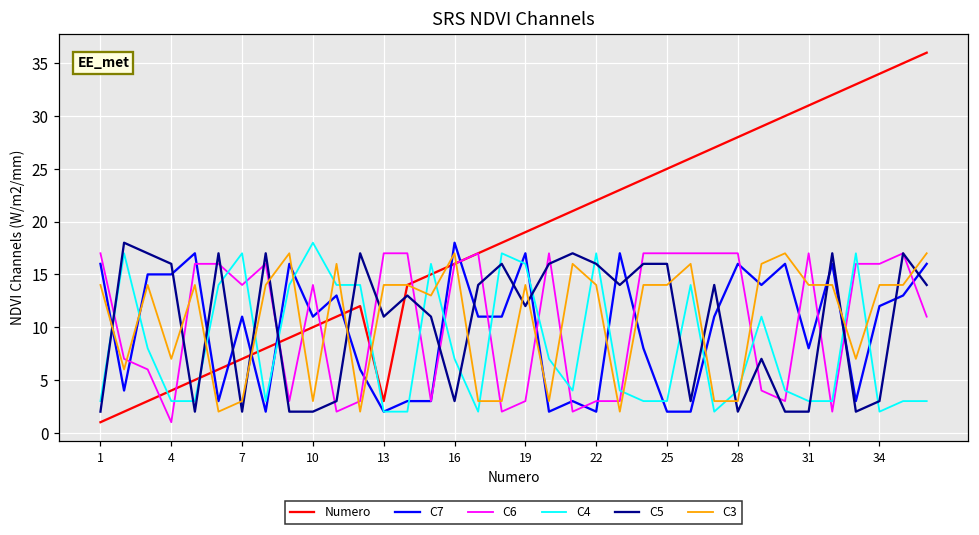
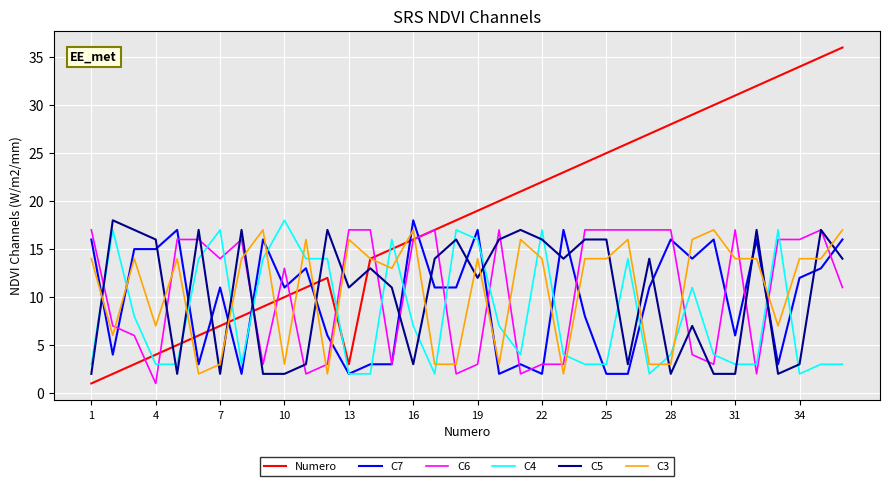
  {
    "Numero": {
      "1": 1,
      "4": 4,
      "7": 7,
      "10": 10,
      "13": 3,
      "19": 19,
      "22": 22,
      "25": 25,
      "28": 28,
      "31": 31,
      "34": 34
    },
    "C7": {
      "1": 16,
      "4": 15,
      "7": 11,
      "10": 11,
      "16": 18,
      "19": 17,
      "22": 2,
      "25": 2,
      "28": 16,
-     "31": 8,
+     "31": 6,
      "34": 12
    },
    "C6": {
      "1": 17,
      "4": 1,
      "7": 14,
-     "10": 14,
+     "10": 13,
      "13": 17,
      "19": 3,
      "22": 3,
      "25": 17,
      "28": 17,
      "31": 17,
      "34": 16
    },
    "C4": {
      "1": 3,
      "4": 3,
      "7": 17,
      "10": 18,
      "16": 7,
      "19": 16,
      "22": 17,
      "25": 3,
      "28": 4,
      "31": 3,
      "34": 2
    },
    "C5": {
      "1": 2,
      "4": 16,
      "7": 2,
      "10": 2,
      "13": 11,
      "16": 3,
      "19": 12,
      "22": 16,
      "25": 16,
      "28": 2,
      "31": 2,
      "34": 3
    },
    "C3": {
      "1": 14,
      "4": 7,
      "7": 3,
      "10": 3,
-     "13": 14,
+     "13": 16,
      "16": 17,
      "19": 14,
      "22": 14,
      "25": 14,
      "28": 3,
      "31": 14,
      "34": 14
    }
  }
